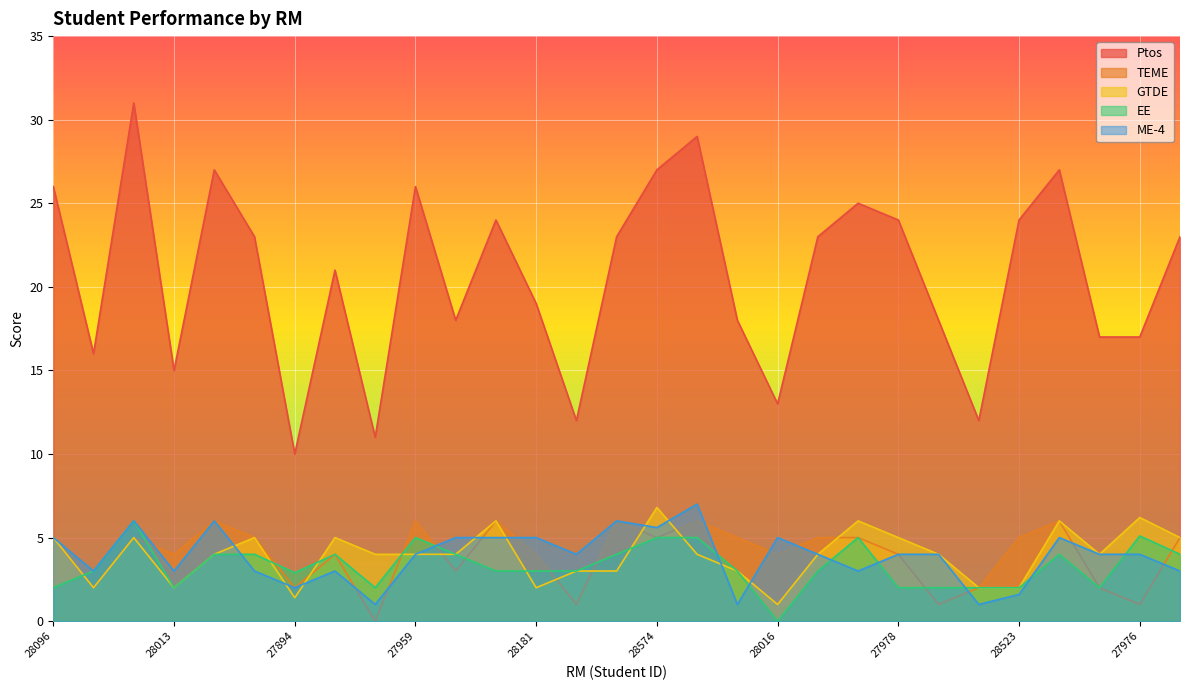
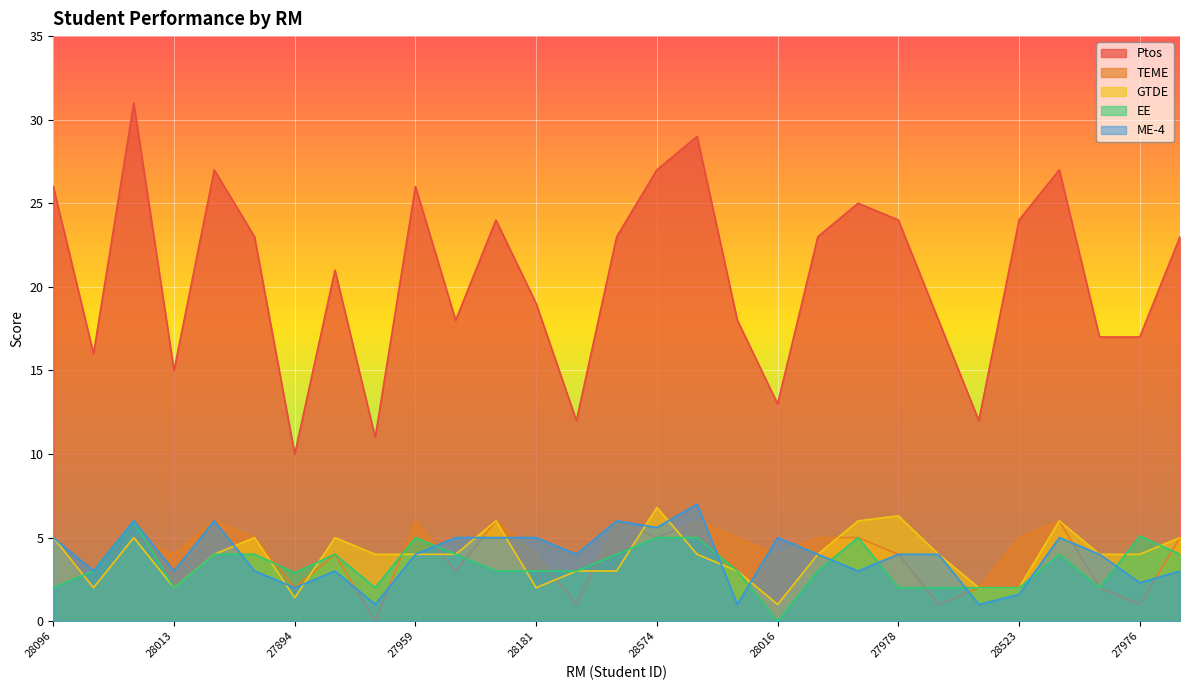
  {
    "GTDE": {
      "27894": 1.4,
      "28181": 2.0,
      "28574": 6.8,
      "28016": 1.0,
-     "27978": 5.0,
-     "27976": 6.2
+     "27978": 6.3,
+     "27976": 4.0
    },
    "EE": {
      "28096": 2.0,
      "27894": 2.9,
      "27959": 5.0,
      "28181": 3.0,
      "28016": 0.0,
      "27978": 2.0,
      "27976": 5.1
    },
    "ME-4": {
      "28013": 3.0,
      "28181": 5.0,
      "28574": 5.6,
      "28016": 5.0,
      "28523": 1.6,
-     "27976": 4.0
+     "27976": 2.3
    }
  }
